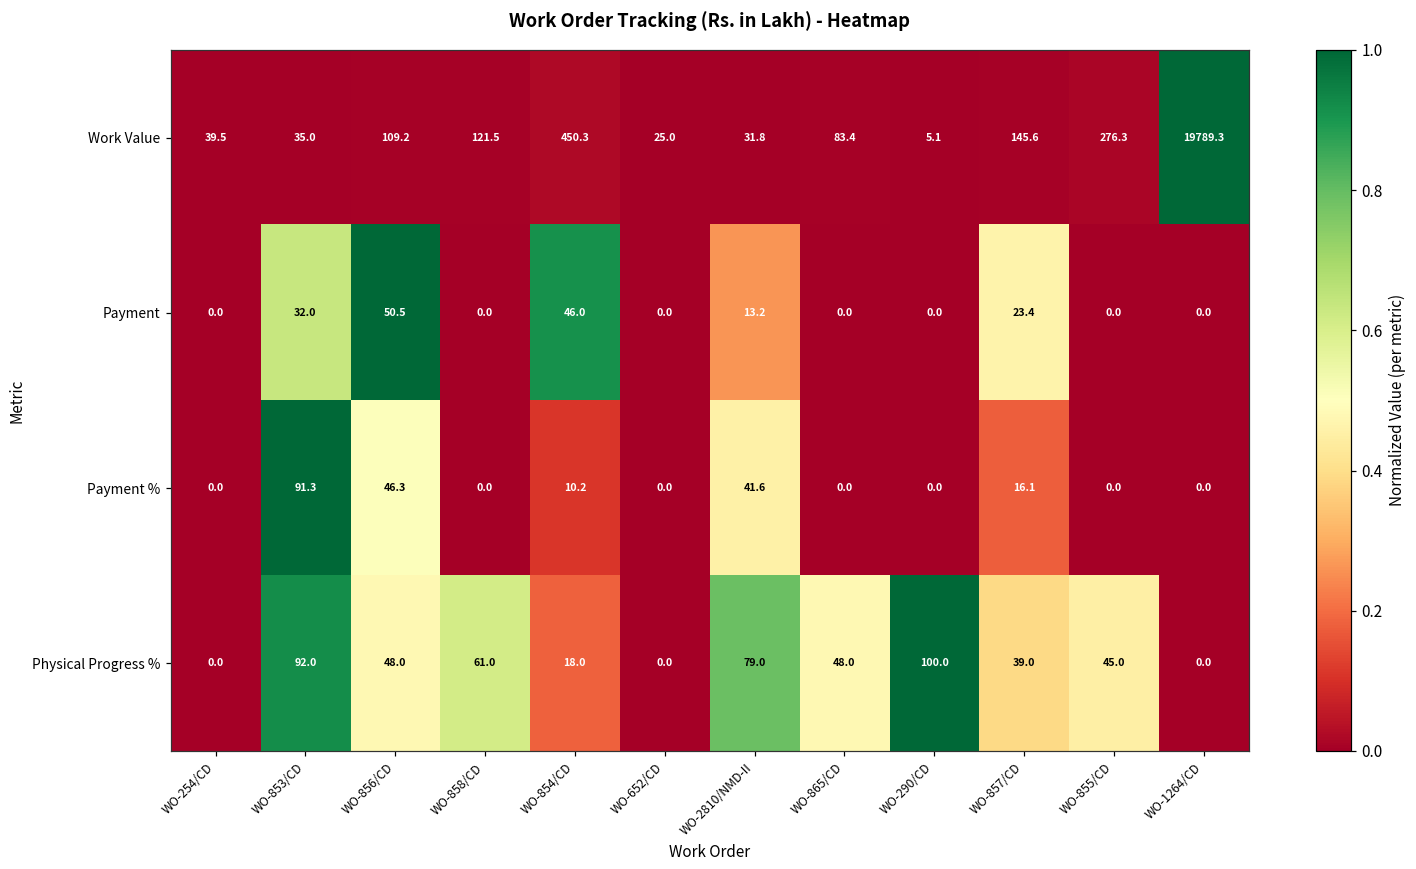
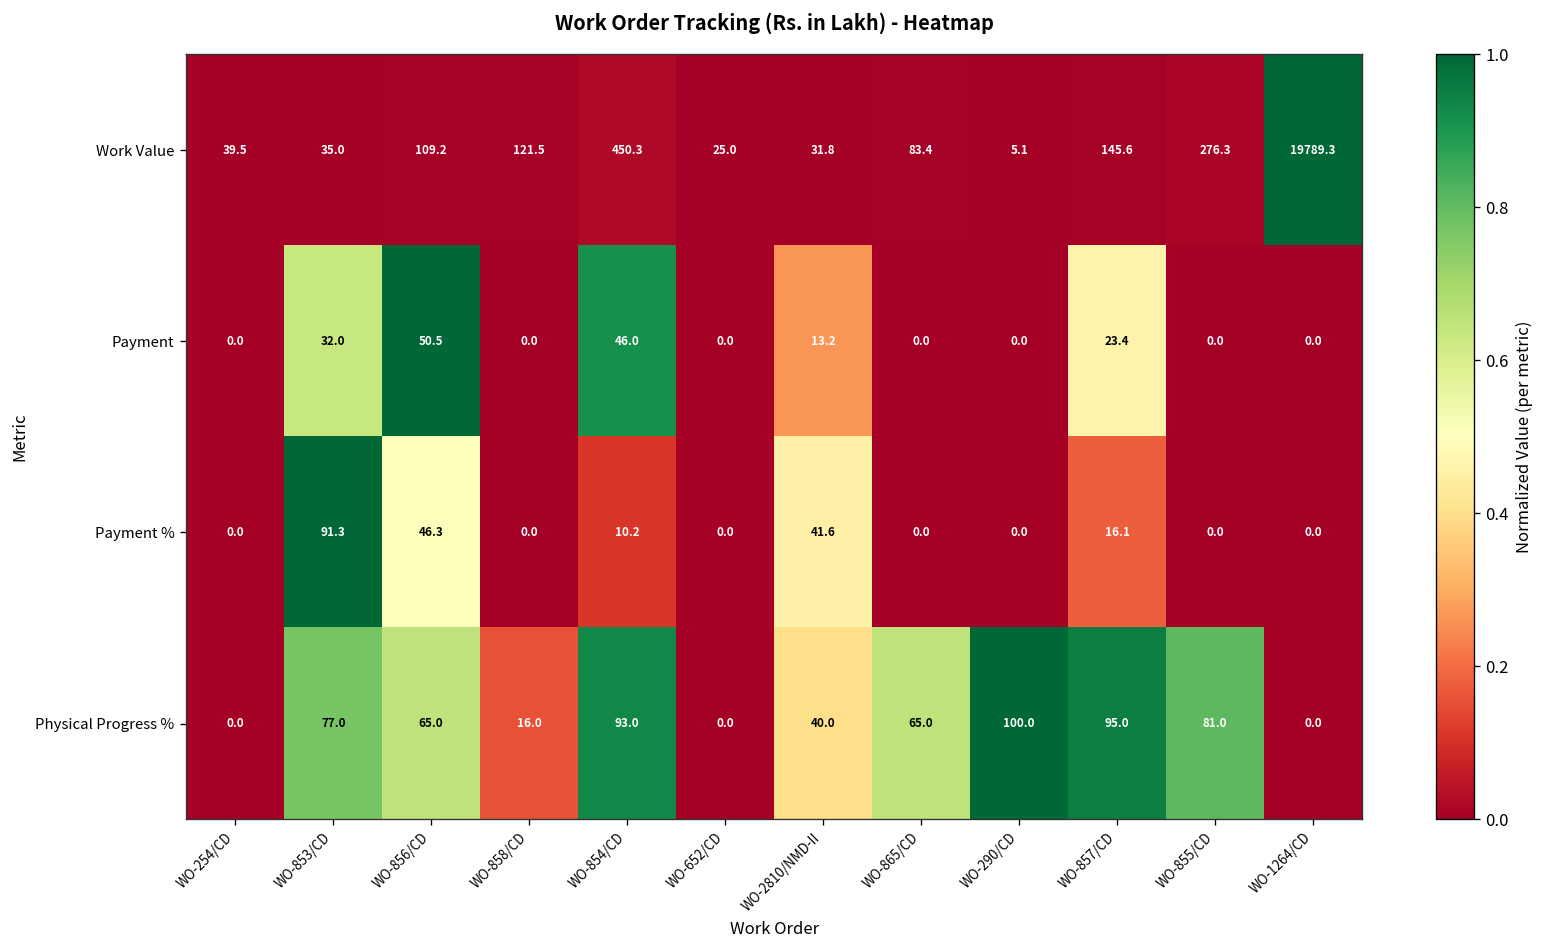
  {
    "Work Value": {
      "WO-254/CD": 39.5,
      "WO-853/CD": 35.0,
      "WO-856/CD": 109.2,
      "WO-858/CD": 121.5,
      "WO-854/CD": 450.3,
      "WO-652/CD": 25.0,
      "WO-2810/NMD-II": 31.8,
      "WO-865/CD": 83.4,
      "WO-290/CD": 5.1,
      "WO-857/CD": 145.6,
      "WO-855/CD": 276.3,
      "WO-1264/CD": 19789.3
    },
    "Payment": {
      "WO-254/CD": 0.0,
      "WO-853/CD": 32.0,
      "WO-856/CD": 50.5,
      "WO-858/CD": 0.0,
      "WO-854/CD": 46.0,
      "WO-652/CD": 0.0,
      "WO-2810/NMD-II": 13.2,
      "WO-865/CD": 0.0,
      "WO-290/CD": 0.0,
      "WO-857/CD": 23.4,
      "WO-855/CD": 0.0,
      "WO-1264/CD": 0.0
    },
    "Payment %": {
      "WO-254/CD": 0.0,
      "WO-853/CD": 91.3,
      "WO-856/CD": 46.3,
      "WO-858/CD": 0.0,
      "WO-854/CD": 10.2,
      "WO-652/CD": 0.0,
      "WO-2810/NMD-II": 41.6,
      "WO-865/CD": 0.0,
      "WO-290/CD": 0.0,
      "WO-857/CD": 16.1,
      "WO-855/CD": 0.0,
      "WO-1264/CD": 0.0
    },
    "Physical Progress %": {
      "WO-254/CD": 0.0,
-     "WO-853/CD": 92.0,
-     "WO-856/CD": 48.0,
-     "WO-858/CD": 61.0,
-     "WO-854/CD": 18.0,
+     "WO-853/CD": 77.0,
+     "WO-856/CD": 65.0,
+     "WO-858/CD": 16.0,
+     "WO-854/CD": 93.0,
      "WO-652/CD": 0.0,
-     "WO-2810/NMD-II": 79.0,
-     "WO-865/CD": 48.0,
+     "WO-2810/NMD-II": 40.0,
+     "WO-865/CD": 65.0,
      "WO-290/CD": 100.0,
-     "WO-857/CD": 39.0,
-     "WO-855/CD": 45.0,
+     "WO-857/CD": 95.0,
+     "WO-855/CD": 81.0,
      "WO-1264/CD": 0.0
    }
  }
